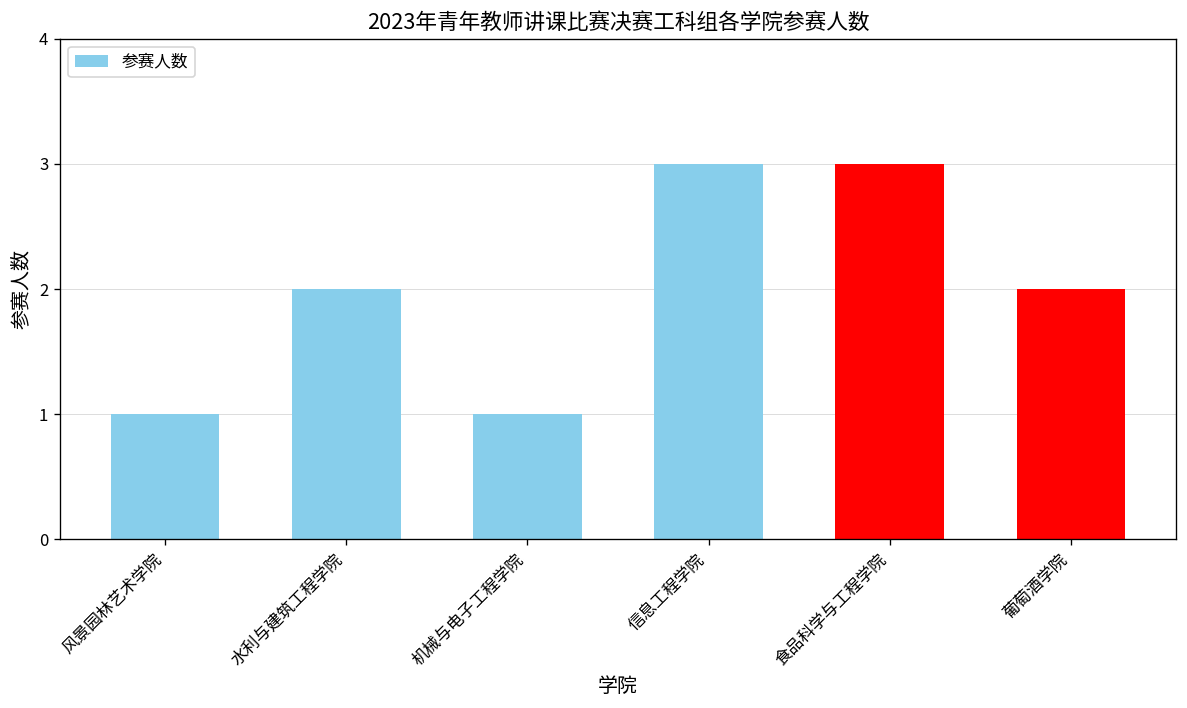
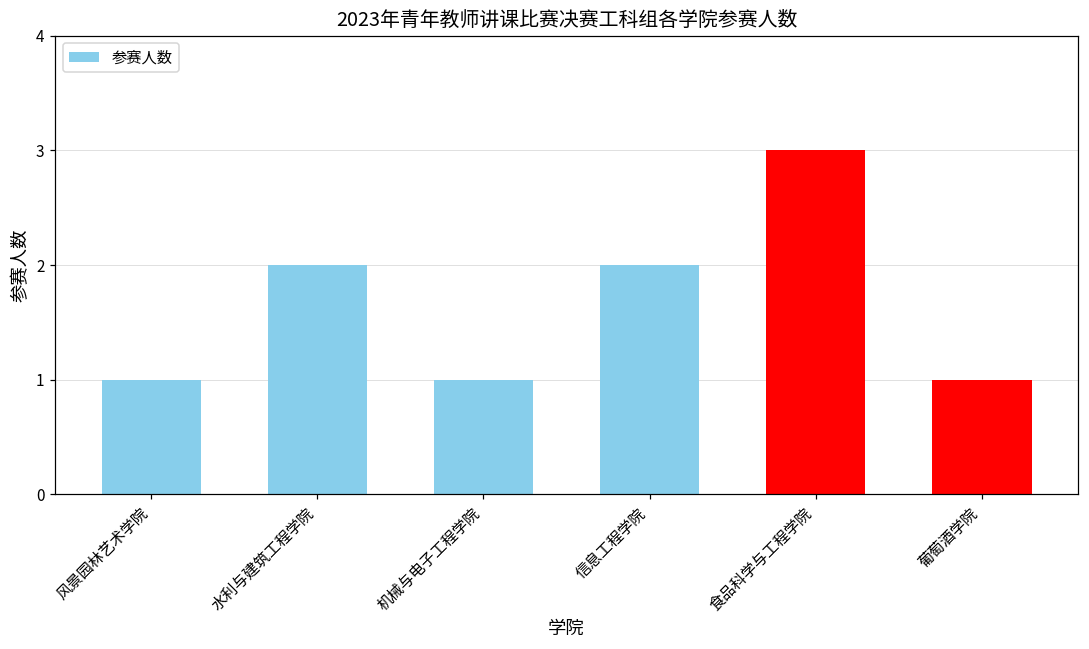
  {
    "风景园林艺术学院": 1,
    "水利与建筑工程学院": 2,
    "机械与电子工程学院": 1,
-   "信息工程学院": 3,
+   "信息工程学院": 2,
    "食品科学与工程学院": 3,
-   "葡萄酒学院": 2
+   "葡萄酒学院": 1
  }
